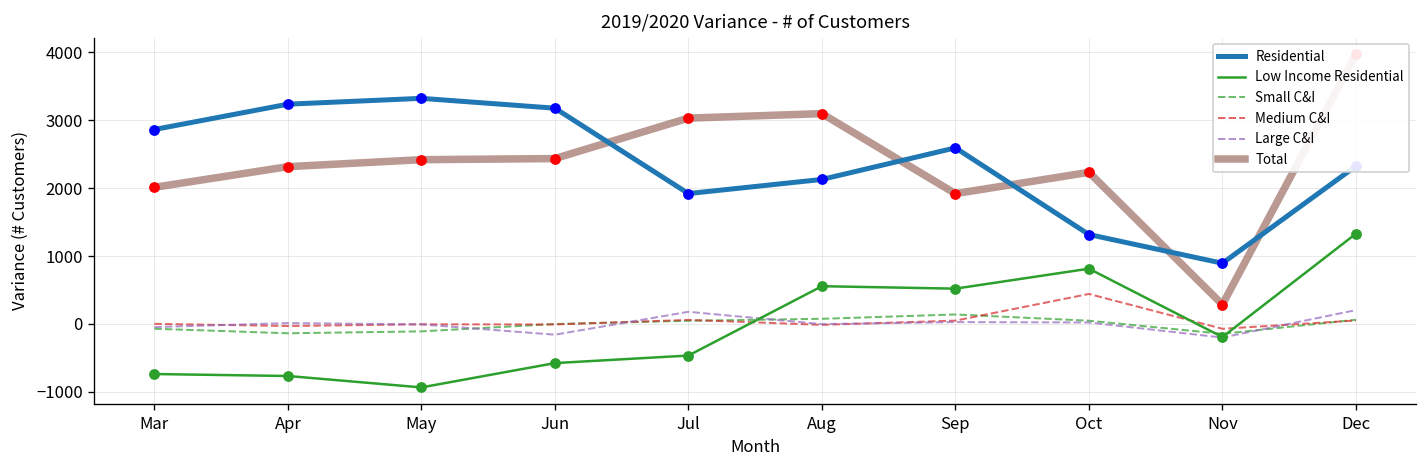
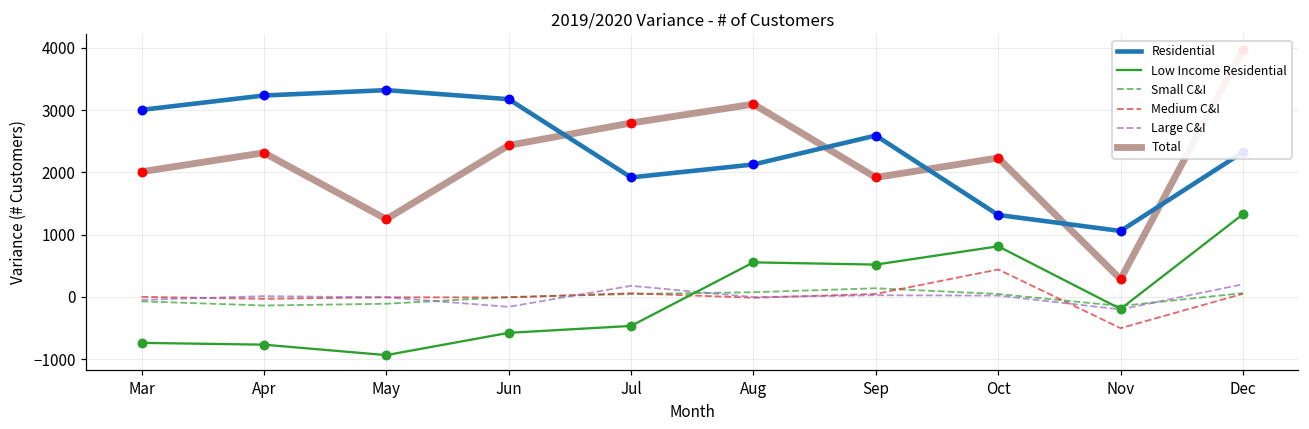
  {
    "Residential": {
-     "Mar": 2900,
+     "Mar": 3000,
      "Apr": 3200,
      "May": 3300,
      "Jun": 3200,
      "Jul": 1900,
      "Aug": 2100,
      "Sep": 2600,
      "Oct": 1300,
-     "Nov": 900,
+     "Nov": 1100,
      "Dec": 2300
    },
    "Medium C&I": {
      "Mar": 0,
      "Oct": 400,
-     "Nov": -100
+     "Nov": -500
    },
    "Large C&I": {
      "Jun": -200,
      "Jul": 200,
      "Dec": 200
    },
    "Total": {
      "Mar": 2000,
      "Apr": 2300,
-     "May": 2400,
+     "May": 1300,
      "Jun": 2400,
-     "Jul": 3000,
+     "Jul": 2800,
      "Aug": 3100,
      "Sep": 1900,
      "Oct": 2200,
      "Nov": 300
    }
  }
